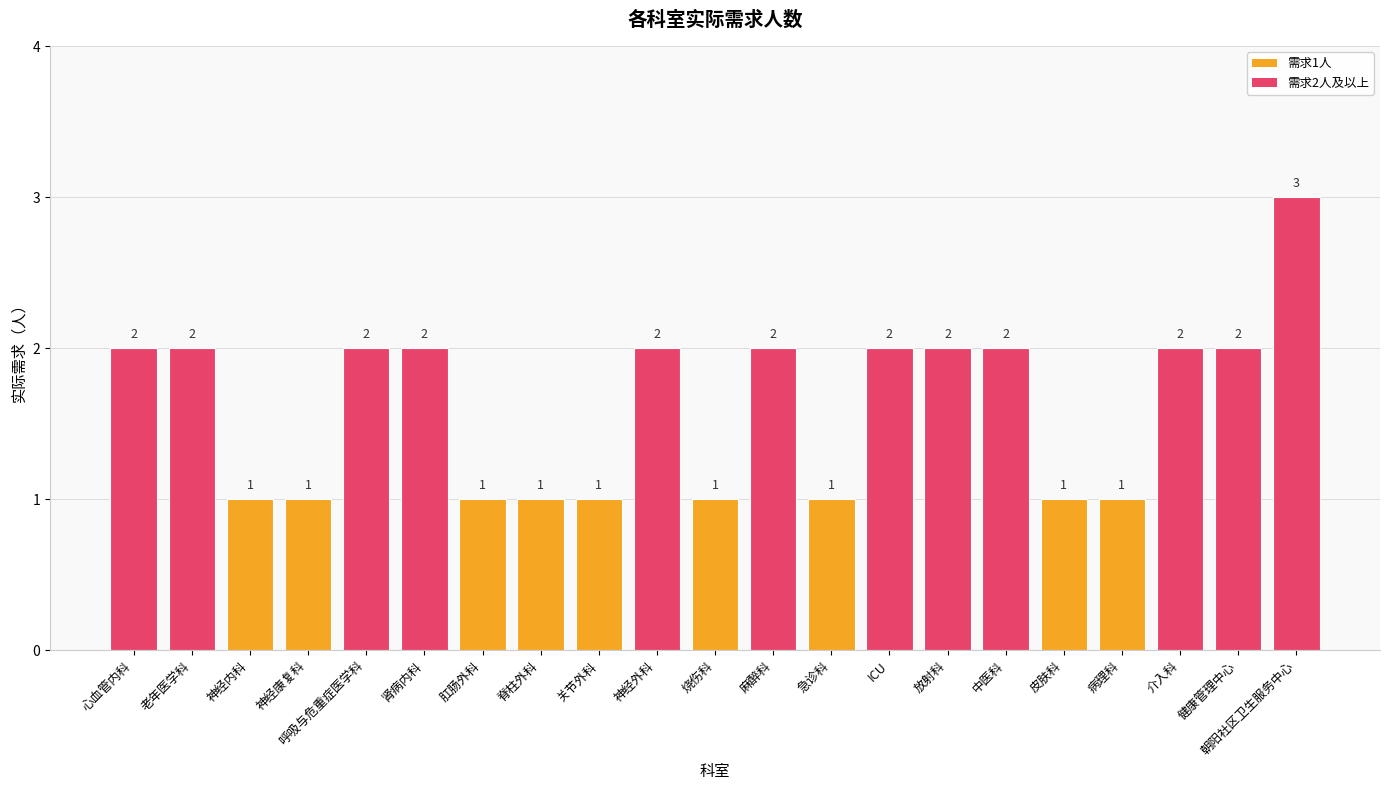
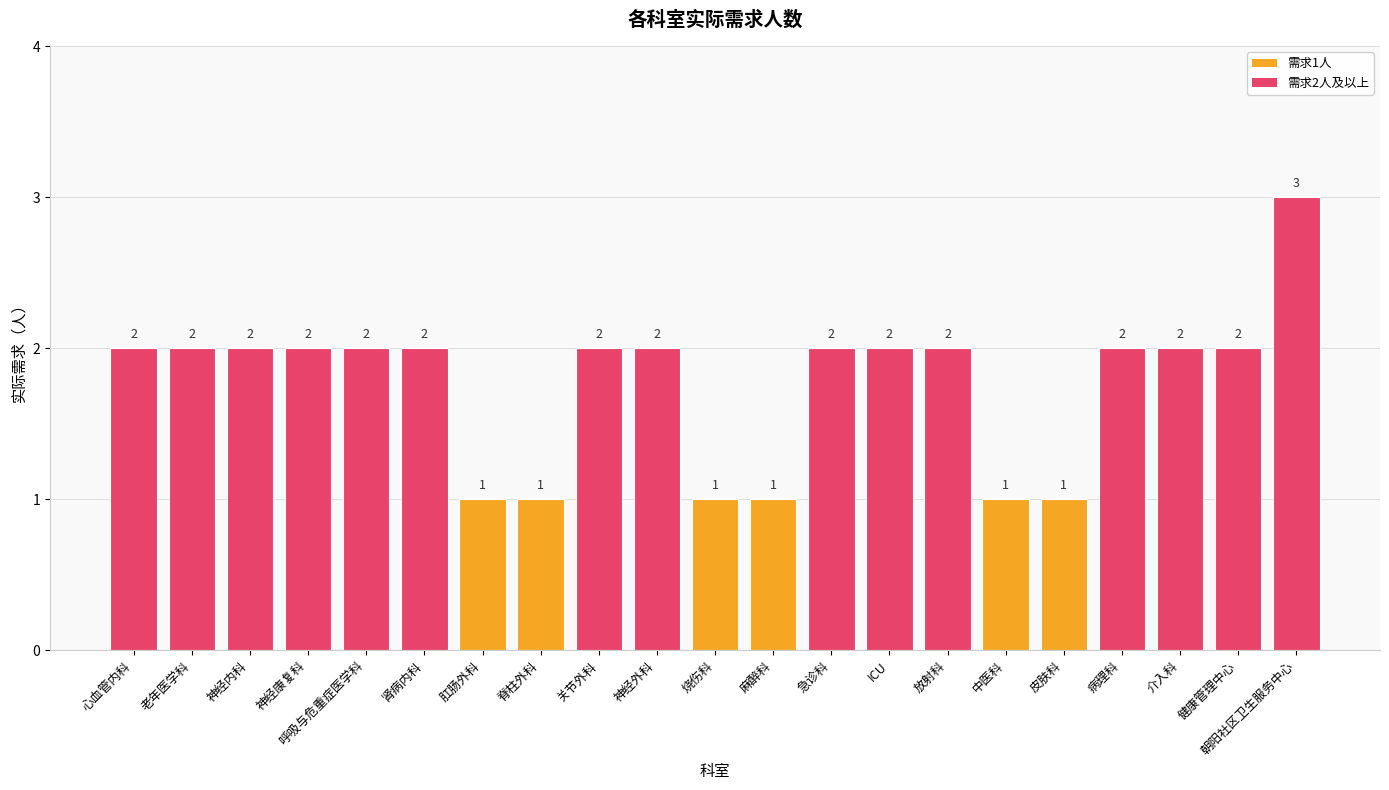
  {
    "心血管内科": 2,
    "老年医学科": 2,
-   "神经内科": 1,
-   "神经康复科": 1,
+   "神经内科": 2,
+   "神经康复科": 2,
    "呼吸与危重症医学科": 2,
    "肾病内科": 2,
    "肛肠外科": 1,
    "脊柱外科": 1,
-   "关节外科": 1,
+   "关节外科": 2,
    "神经外科": 2,
    "烧伤科": 1,
-   "麻醉科": 2,
-   "急诊科": 1,
+   "麻醉科": 1,
+   "急诊科": 2,
    "ICU": 2,
    "放射科": 2,
-   "中医科": 2,
+   "中医科": 1,
    "皮肤科": 1,
-   "病理科": 1,
+   "病理科": 2,
    "介入科": 2,
    "健康管理中心": 2,
    "朝阳社区卫生服务中心": 3
  }
